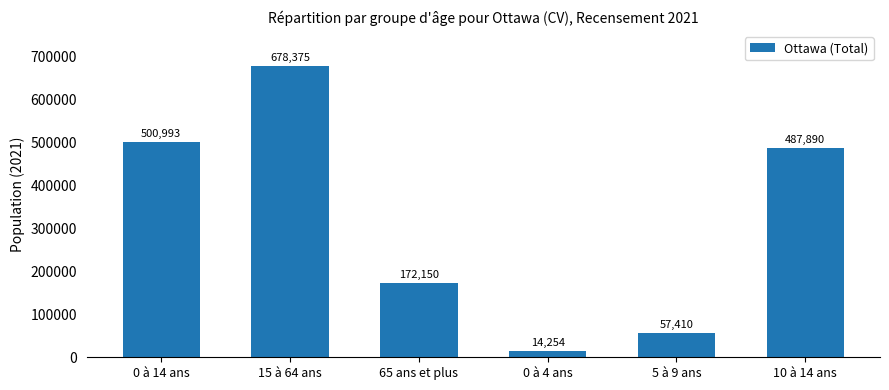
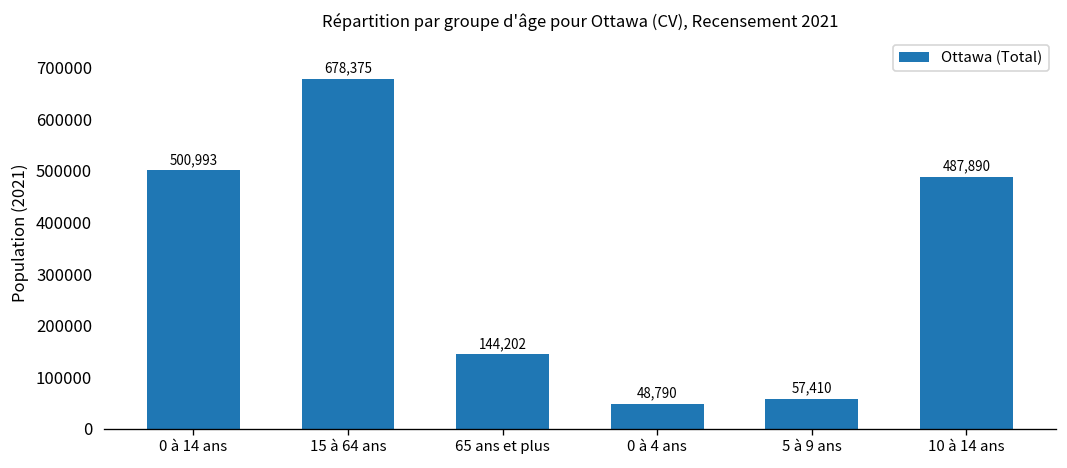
  {
    "0 à 14 ans": "500,993",
    "15 à 64 ans": "678,375",
-   "65 ans et plus": "172,150",
-   "0 à 4 ans": "14,254",
+   "65 ans et plus": "144,202",
+   "0 à 4 ans": "48,790",
    "5 à 9 ans": "57,410",
    "10 à 14 ans": "487,890"
  }
